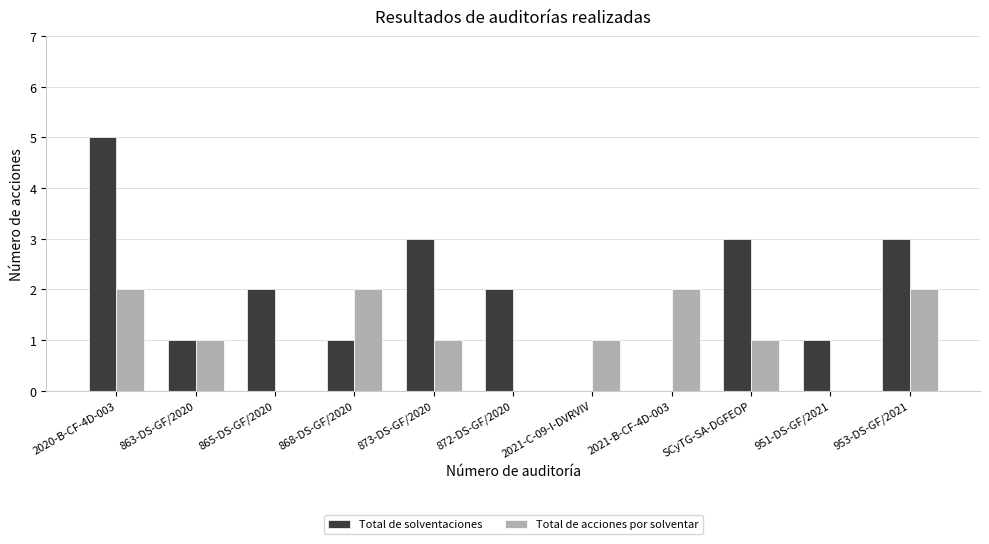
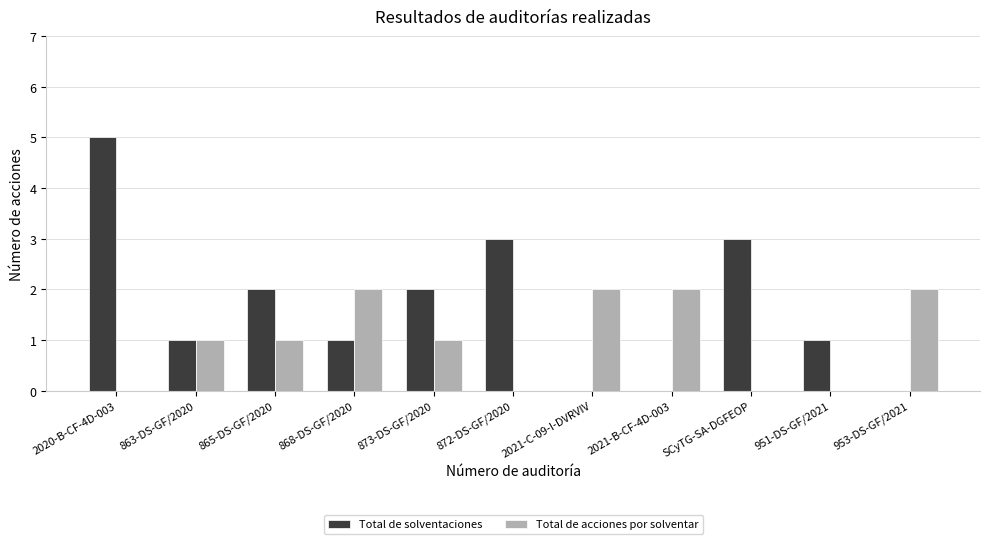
  {
    "Total de solventaciones": {
      "2020-B-CF-4D-003": 5,
      "863-DS-GF/2020": 1,
      "865-DS-GF/2020": 2,
      "868-DS-GF/2020": 1,
-     "873-DS-GF/2020": 3,
-     "872-DS-GF/2020": 2,
+     "873-DS-GF/2020": 2,
+     "872-DS-GF/2020": 3,
      "2021-C-09-I-DVRVIV": 0,
      "2021-B-CF-4D-003": 0,
      "SCyTG-SA-DGFEOP": 3,
      "951-DS-GF/2021": 1,
-     "953-DS-GF/2021": 3
+     "953-DS-GF/2021": 0
    },
    "Total de acciones por solventar": {
-     "2020-B-CF-4D-003": 2,
+     "2020-B-CF-4D-003": 0,
      "863-DS-GF/2020": 1,
-     "865-DS-GF/2020": 0,
+     "865-DS-GF/2020": 1,
      "868-DS-GF/2020": 2,
      "873-DS-GF/2020": 1,
      "872-DS-GF/2020": 0,
-     "2021-C-09-I-DVRVIV": 1,
+     "2021-C-09-I-DVRVIV": 2,
      "2021-B-CF-4D-003": 2,
-     "SCyTG-SA-DGFEOP": 1,
+     "SCyTG-SA-DGFEOP": 0,
      "951-DS-GF/2021": 0,
      "953-DS-GF/2021": 2
    }
  }
